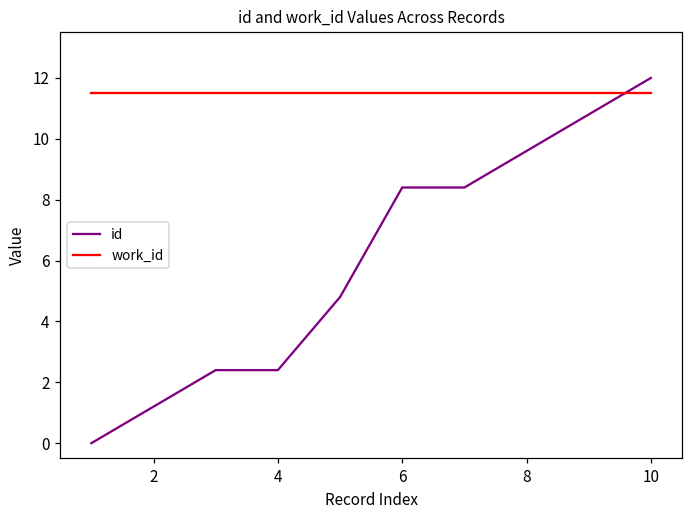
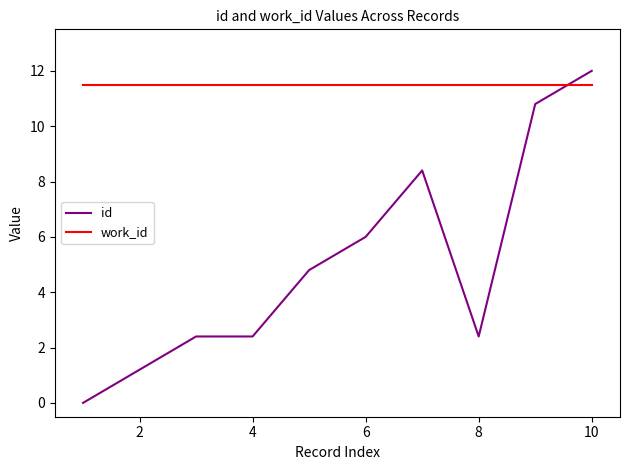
  {
    "id": {
      "2": 1.2,
      "4": 2.4,
-     "6": 8.4,
-     "8": 9.6,
+     "6": 6.0,
+     "8": 2.4,
      "10": 12.0
    },
    "work_id": {
      "2": 11.5,
      "4": 11.5,
      "6": 11.5,
      "8": 11.5,
      "10": 11.5
    }
  }
